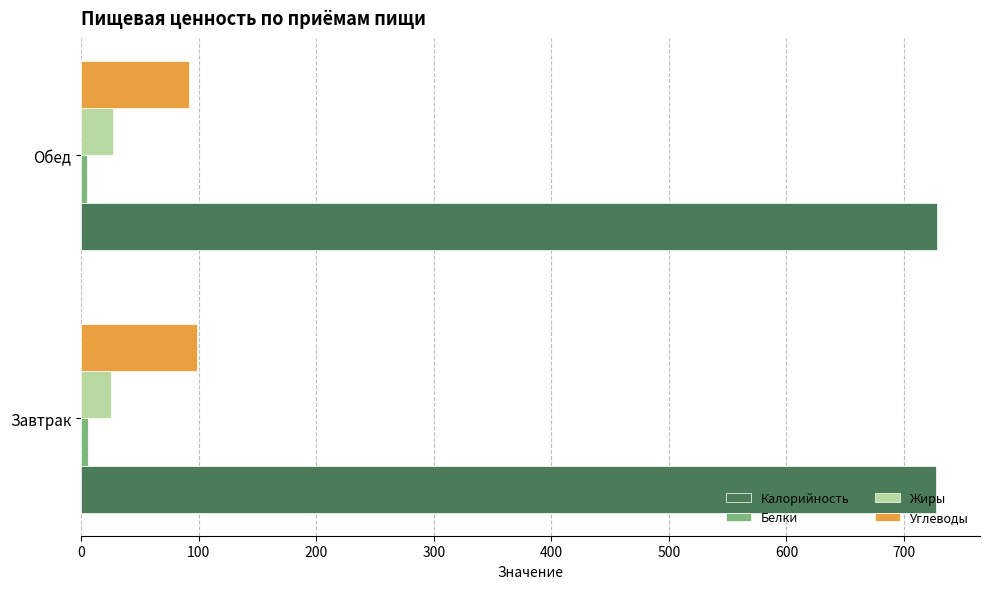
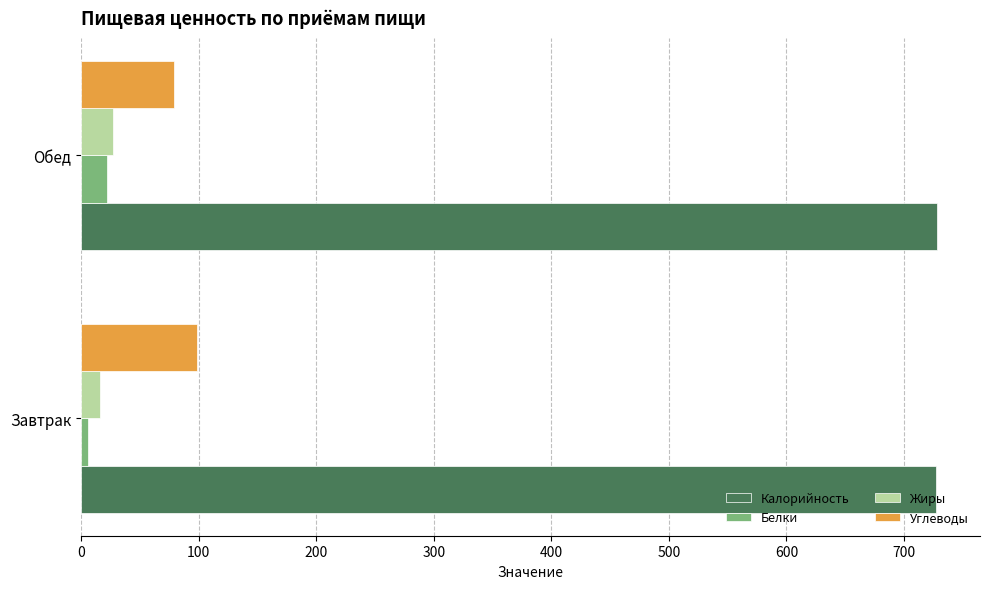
  {
    "Калорийность": {
      "Обед": 728,
      "Завтрак": 727
    },
    "Белки": {
-     "Обед": 5,
+     "Обед": 22,
      "Завтрак": 6
    },
    "Жиры": {
      "Обед": 27,
-     "Завтрак": 25
+     "Завтрак": 16
    },
    "Углеводы": {
-     "Обед": 92,
+     "Обед": 79,
      "Завтрак": 99
    }
  }
